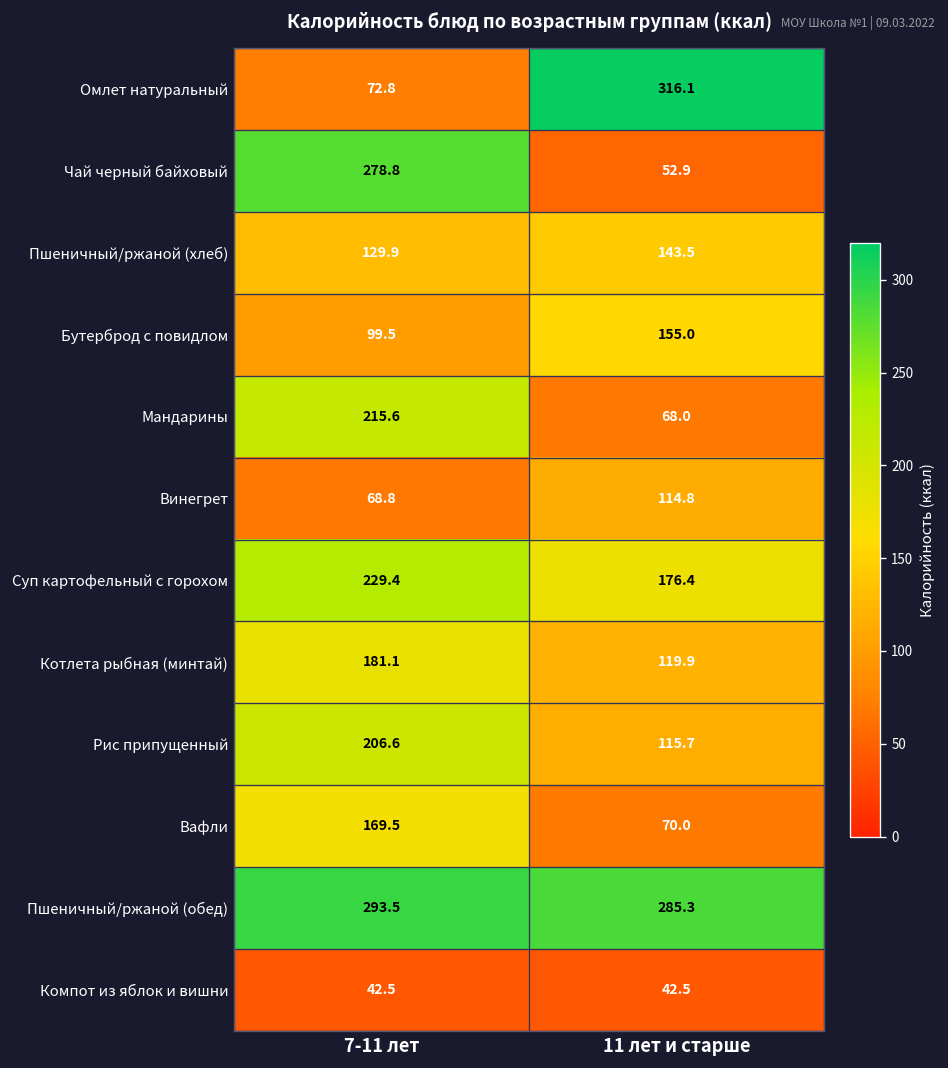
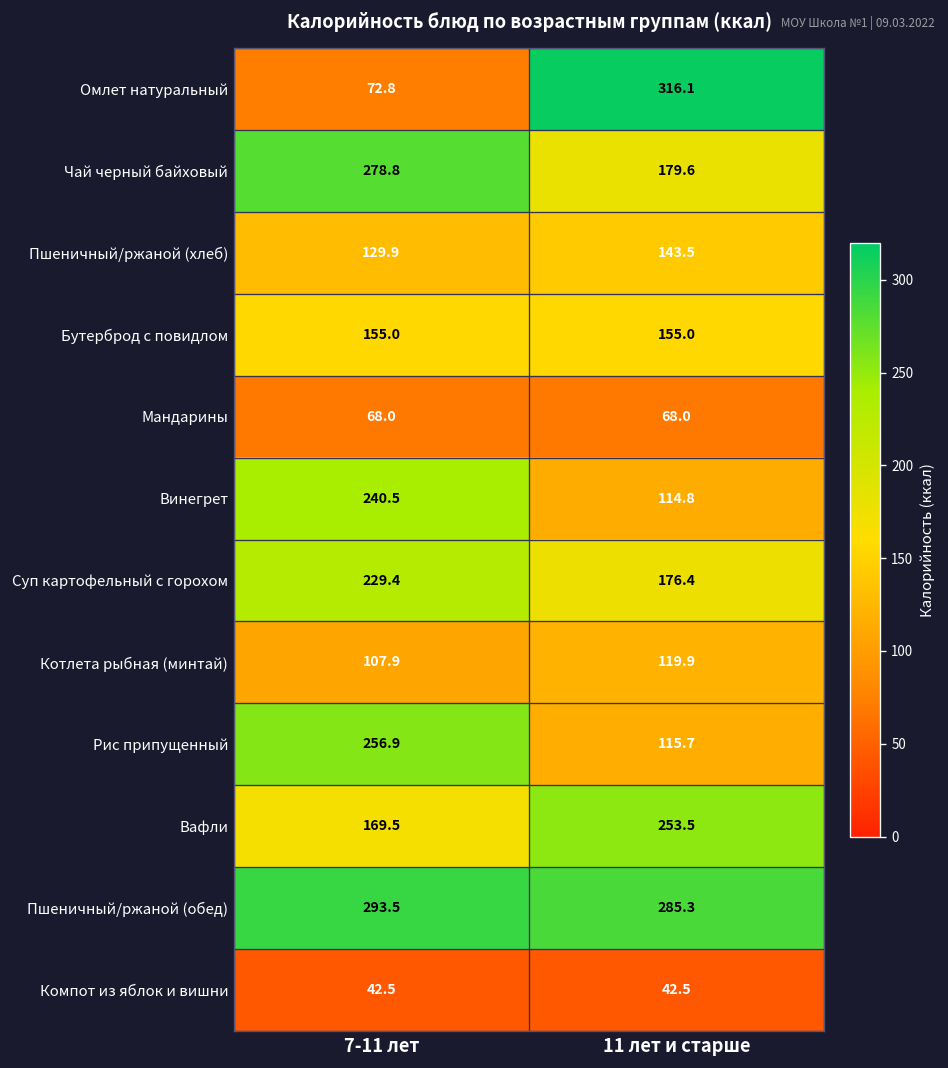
  {
    "Омлет натуральный": {
      "7-11 лет": 72.8,
      "11 лет и старше": 316.1
    },
    "Чай черный байховый": {
      "7-11 лет": 278.8,
-     "11 лет и старше": 52.9
+     "11 лет и старше": 179.6
    },
    "Пшеничный/ржаной (хлеб)": {
      "7-11 лет": 129.9,
      "11 лет и старше": 143.5
    },
    "Бутерброд с повидлом": {
-     "7-11 лет": 99.5,
+     "7-11 лет": 155.0,
      "11 лет и старше": 155.0
    },
    "Мандарины": {
-     "7-11 лет": 215.6,
+     "7-11 лет": 68.0,
      "11 лет и старше": 68.0
    },
    "Винегрет": {
-     "7-11 лет": 68.8,
+     "7-11 лет": 240.5,
      "11 лет и старше": 114.8
    },
    "Суп картофельный с горохом": {
      "7-11 лет": 229.4,
      "11 лет и старше": 176.4
    },
    "Котлета рыбная (минтай)": {
-     "7-11 лет": 181.1,
+     "7-11 лет": 107.9,
      "11 лет и старше": 119.9
    },
    "Рис припущенный": {
-     "7-11 лет": 206.6,
+     "7-11 лет": 256.9,
      "11 лет и старше": 115.7
    },
    "Вафли": {
      "7-11 лет": 169.5,
-     "11 лет и старше": 70.0
+     "11 лет и старше": 253.5
    },
    "Пшеничный/ржаной (обед)": {
      "7-11 лет": 293.5,
      "11 лет и старше": 285.3
    },
    "Компот из яблок и вишни": {
      "7-11 лет": 42.5,
      "11 лет и старше": 42.5
    }
  }
